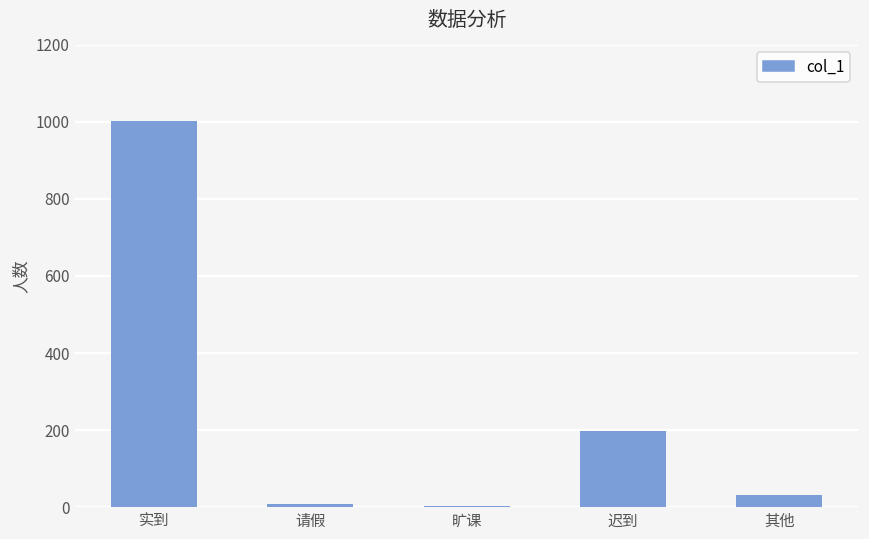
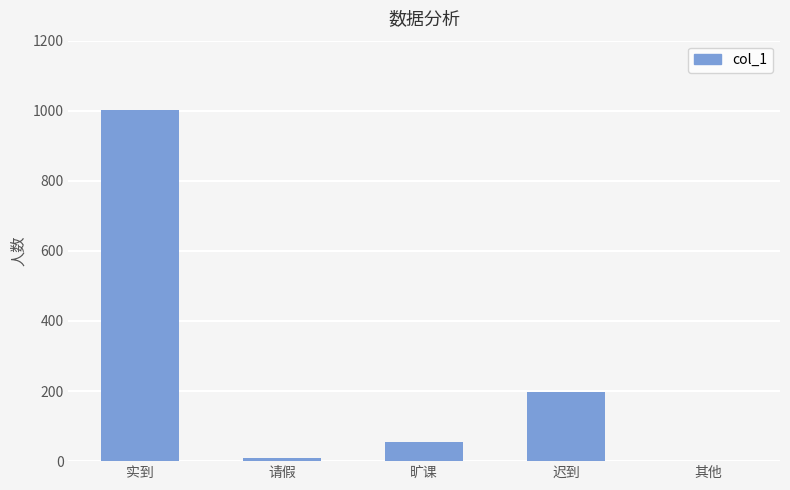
  {
    "实到": 1000,
    "请假": 10,
-   "旷课": 0,
+   "旷课": 50,
    "迟到": 200,
-   "其他": 30
+   "其他": 0
  }
